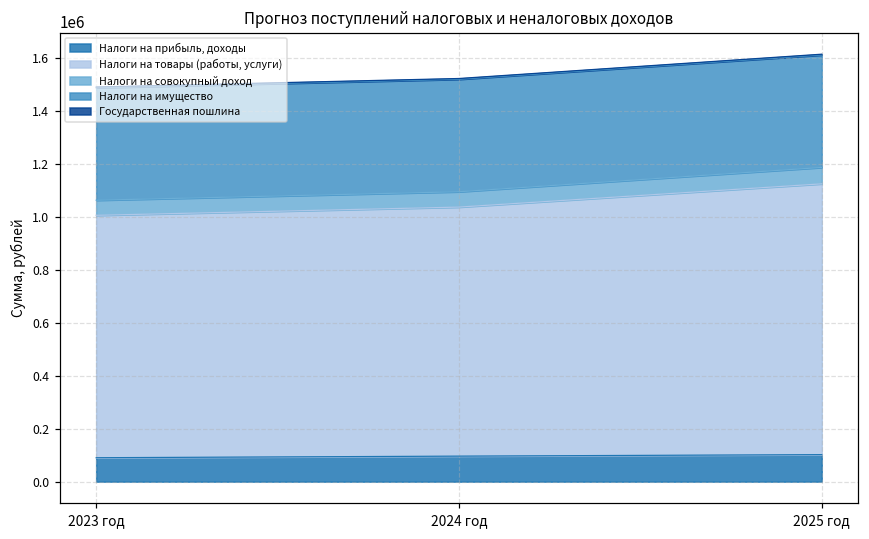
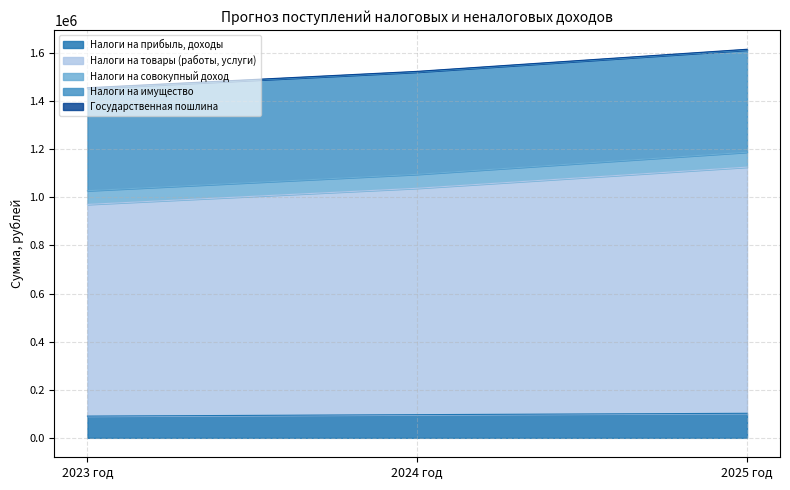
  {
    "Налоги на товары (работы, услуги)": {
-     "2023 год": 920000,
+     "2023 год": 880000,
      "2024 год": 940000,
      "2025 год": 1020000
    }
  }
